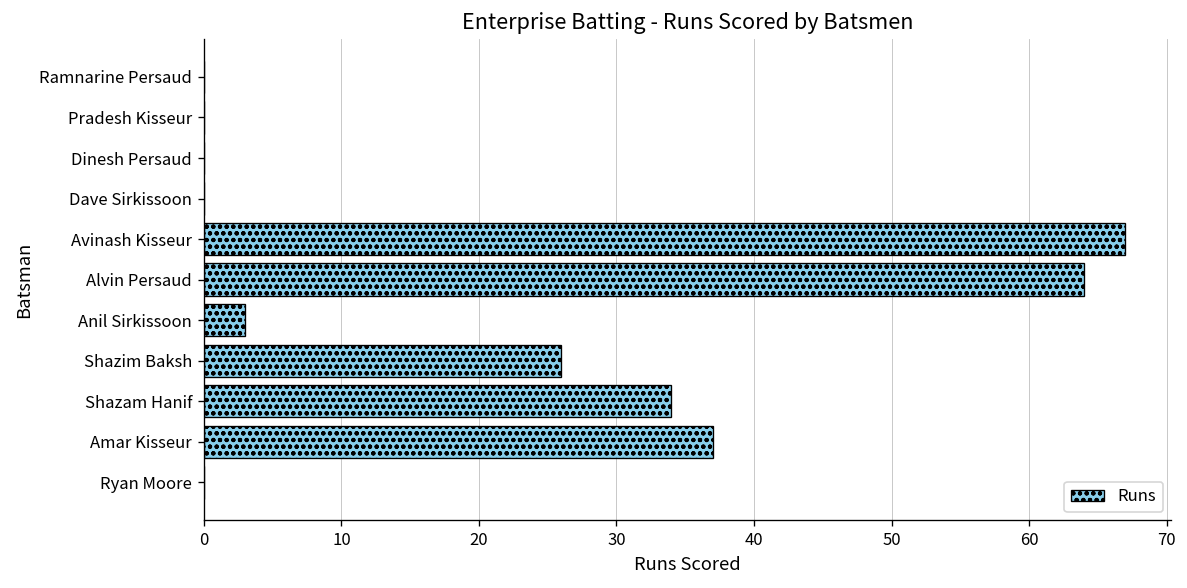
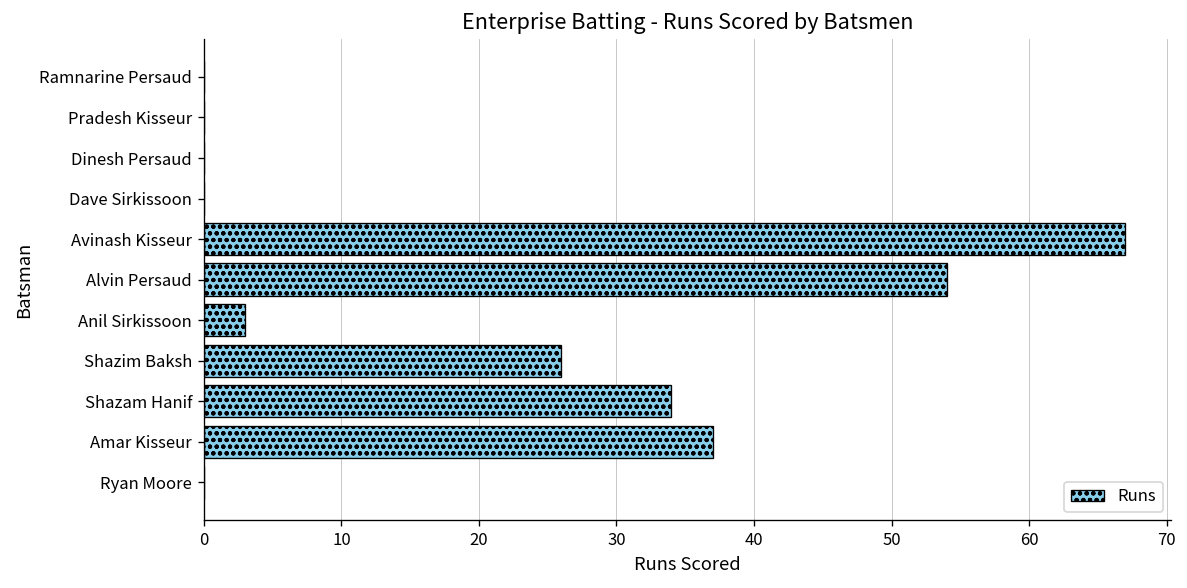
  {
    "Ramnarine Persaud": 0,
    "Pradesh Kisseur": 0,
    "Dinesh Persaud": 0,
    "Dave Sirkissoon": 0,
    "Avinash Kisseur": 67,
-   "Alvin Persaud": 64,
+   "Alvin Persaud": 54,
    "Anil Sirkissoon": 3,
    "Shazim Baksh": 26,
    "Shazam Hanif": 34,
    "Amar Kisseur": 37,
    "Ryan Moore": 0
  }
